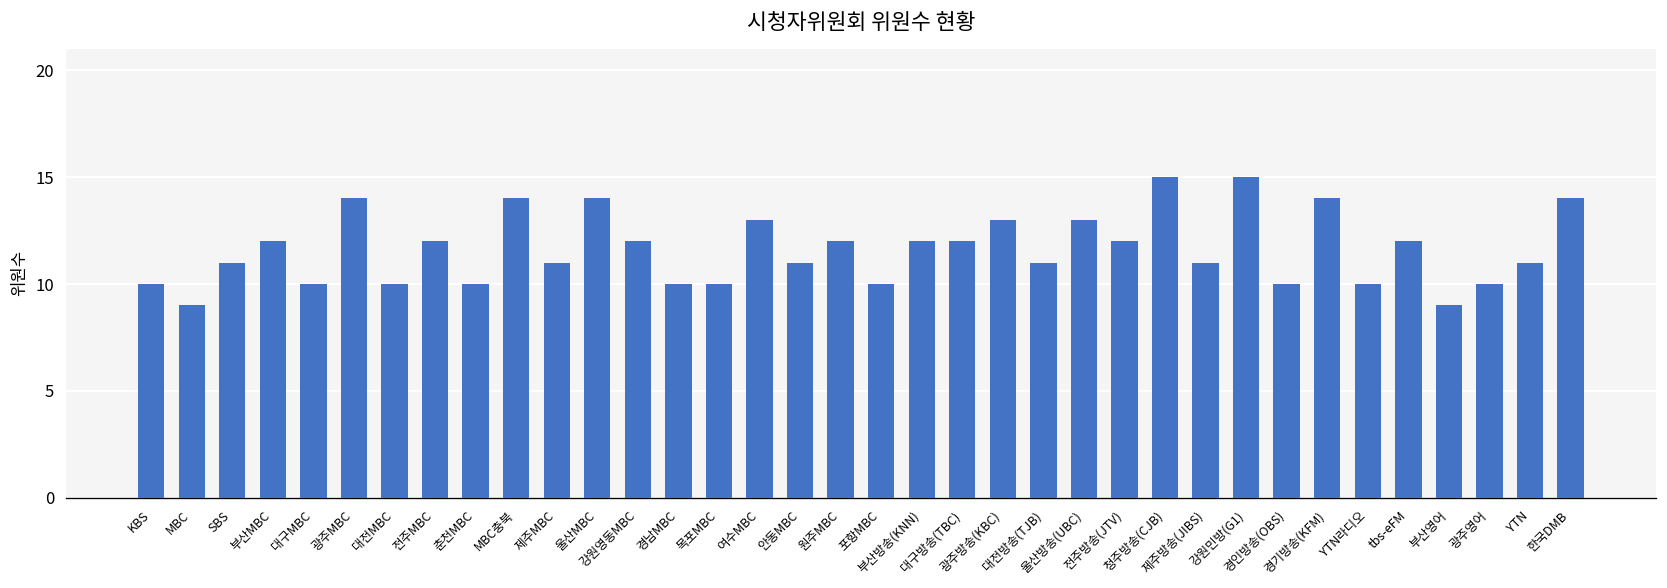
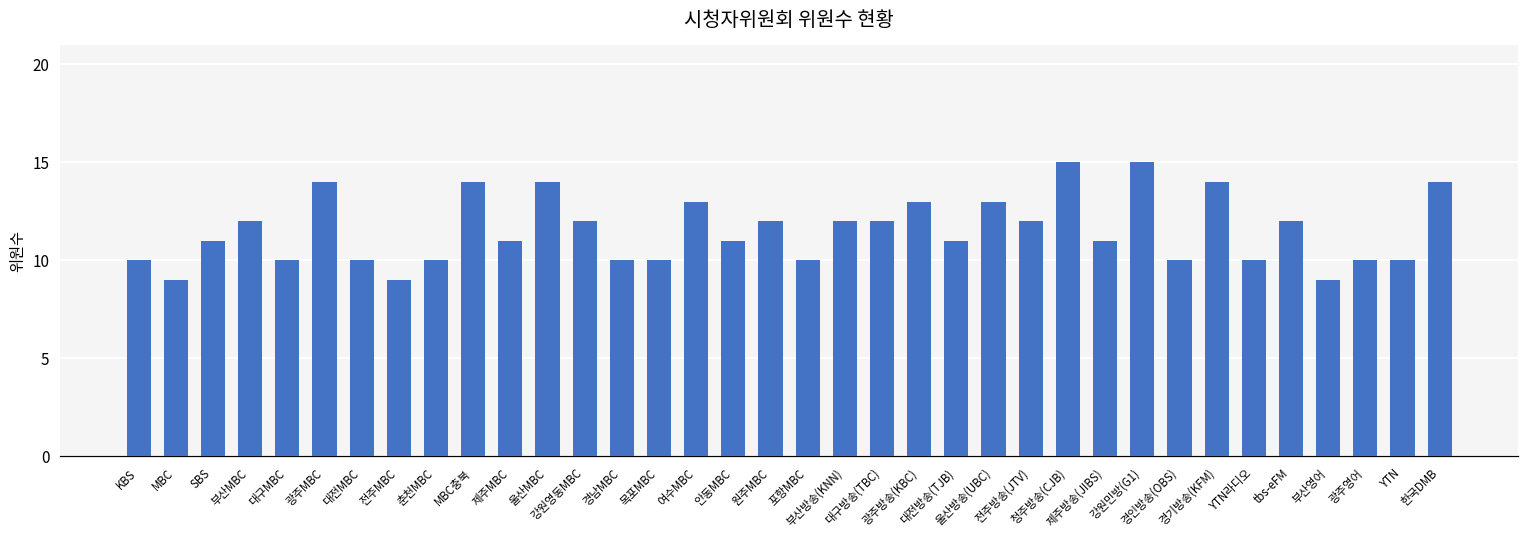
  {
    "KBS": 10,
    "MBC": 9,
    "SBS": 11,
    "부산MBC": 12,
    "대구MBC": 10,
    "광주MBC": 14,
    "대전MBC": 10,
-   "전주MBC": 12,
+   "전주MBC": 9,
    "춘천MBC": 10,
    "MBC충북": 14,
    "제주MBC": 11,
    "울산MBC": 14,
    "강원영동MBC": 12,
    "경남MBC": 10,
    "목포MBC": 10,
    "여수MBC": 13,
    "안동MBC": 11,
    "원주MBC": 12,
    "포항MBC": 10,
    "부산방송(KNN)": 12,
    "대구방송(TBC)": 12,
    "광주방송(KBC)": 13,
    "대전방송(TJB)": 11,
    "울산방송(UBC)": 13,
    "전주방송(JTV)": 12,
    "청주방송(CJB)": 15,
    "제주방송(JIBS)": 11,
    "강원민방(G1)": 15,
    "경인방송(OBS)": 10,
    "경기방송(KFM)": 14,
    "YTN라디오": 10,
    "tbs-eFM": 12,
    "부산영어": 9,
    "광주영어": 10,
-   "YTN": 11,
+   "YTN": 10,
    "한국DMB": 14
  }
